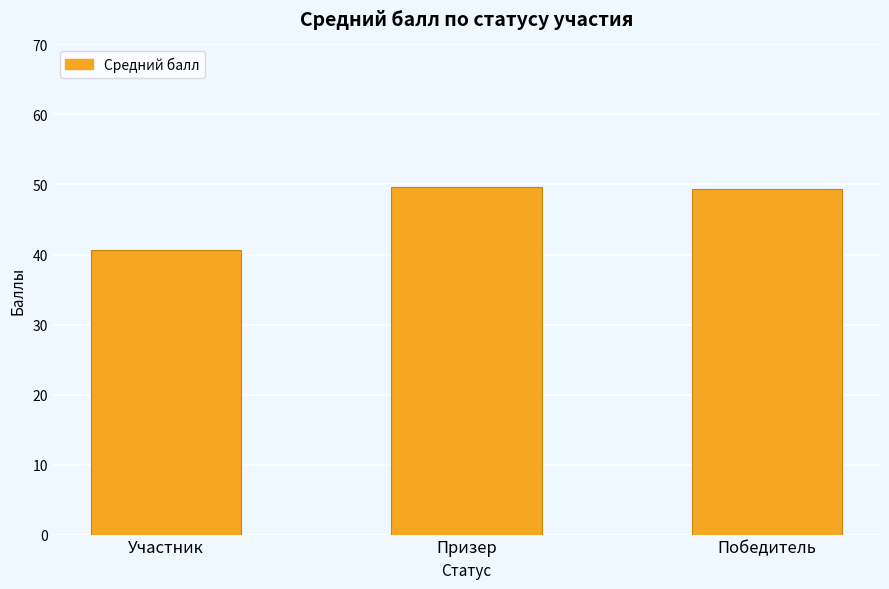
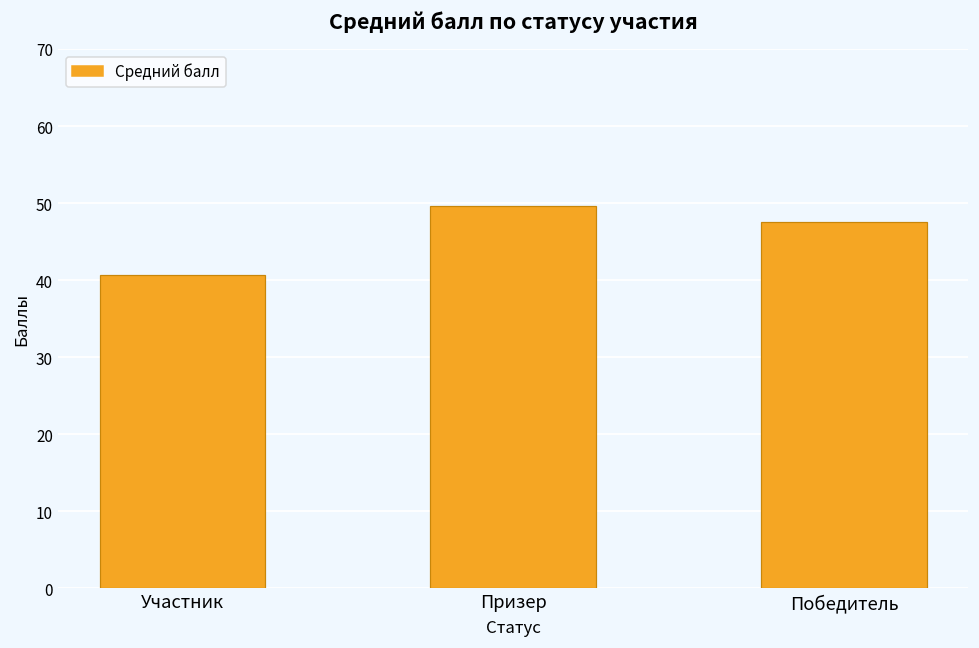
  {
    "Участник": 41,
    "Призер": 50,
-   "Победитель": 49
+   "Победитель": 48
  }
